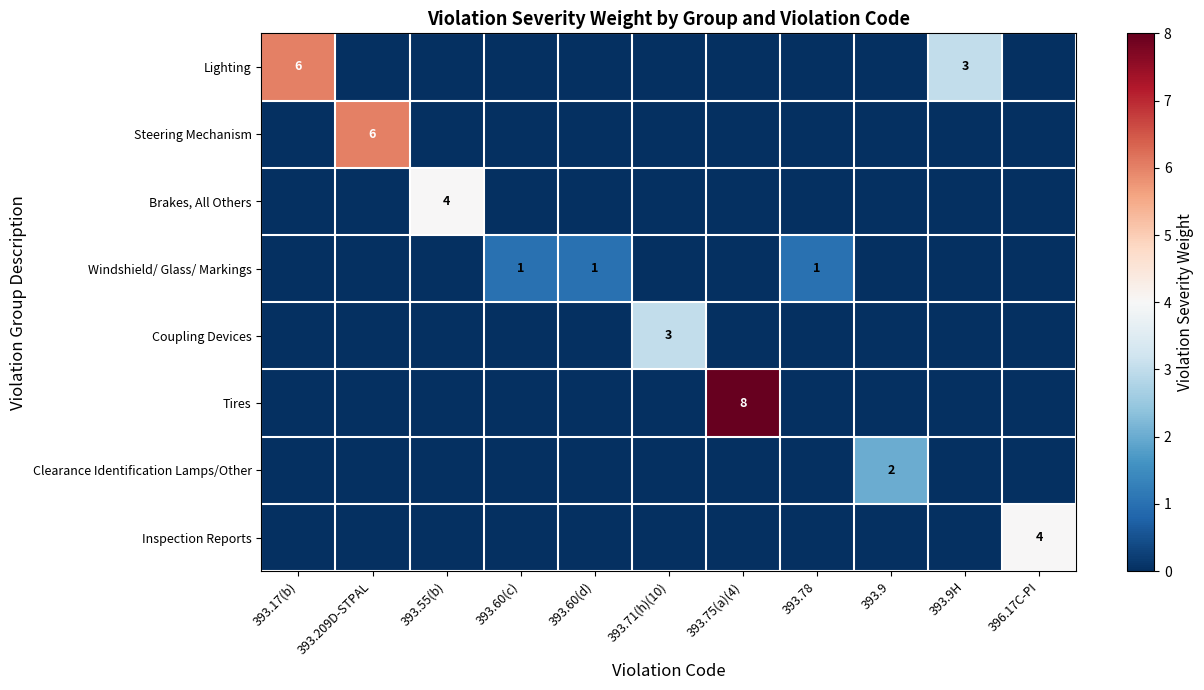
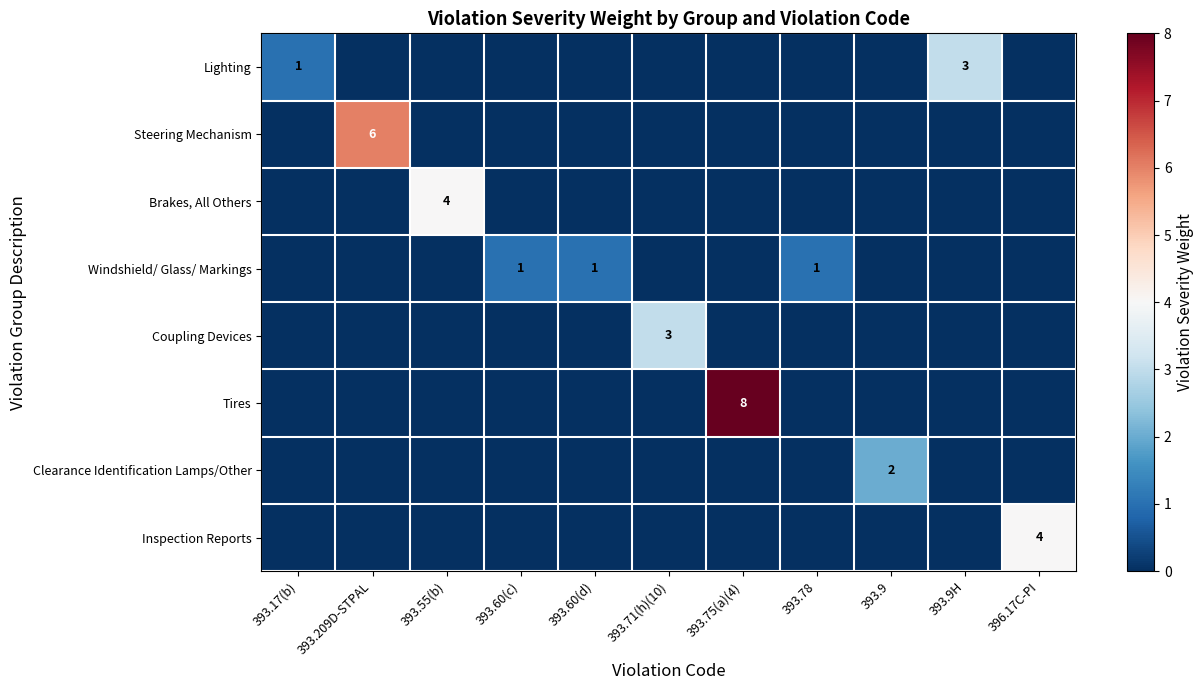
  {
    "Lighting": {
-     "393.17(b)": 6,
+     "393.17(b)": 1,
      "393.9H": 3
    },
    "Steering Mechanism": {
      "393.209D-STPAL": 6
    },
    "Brakes, All Others": {
      "393.55(b)": 4
    },
    "Windshield/ Glass/ Markings": {
      "393.60(c)": 1,
      "393.60(d)": 1,
      "393.78": 1
    },
    "Coupling Devices": {
      "393.71(h)(10)": 3
    },
    "Tires": {
      "393.75(a)(4)": 8
    },
    "Clearance Identification Lamps/Other": {
      "393.9": 2
    },
    "Inspection Reports": {
      "396.17C-PI": 4
    }
  }
